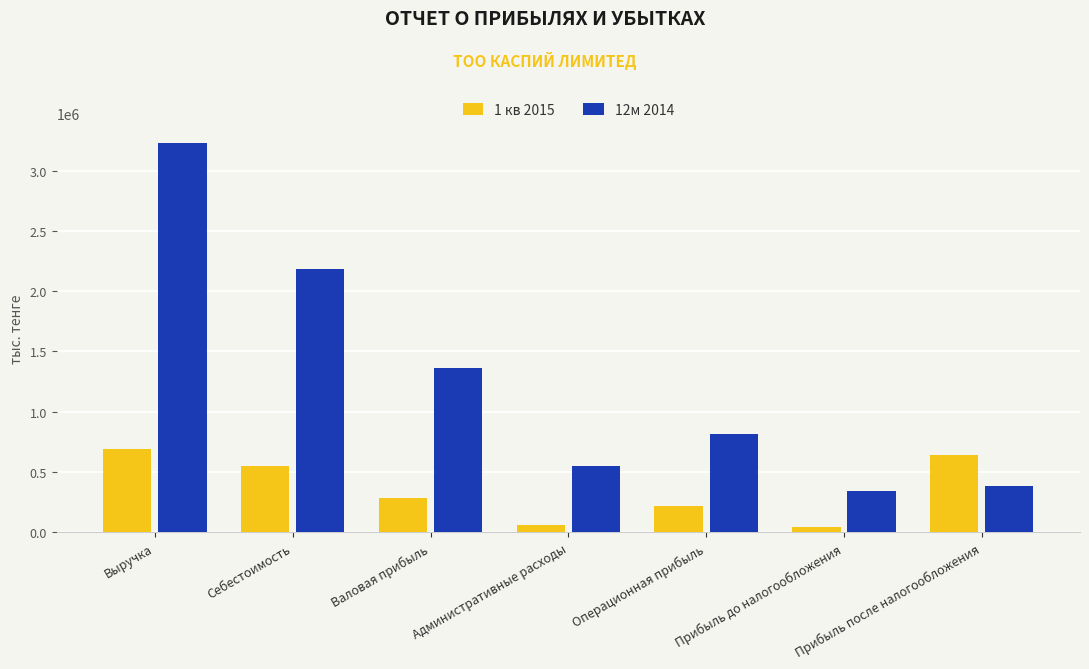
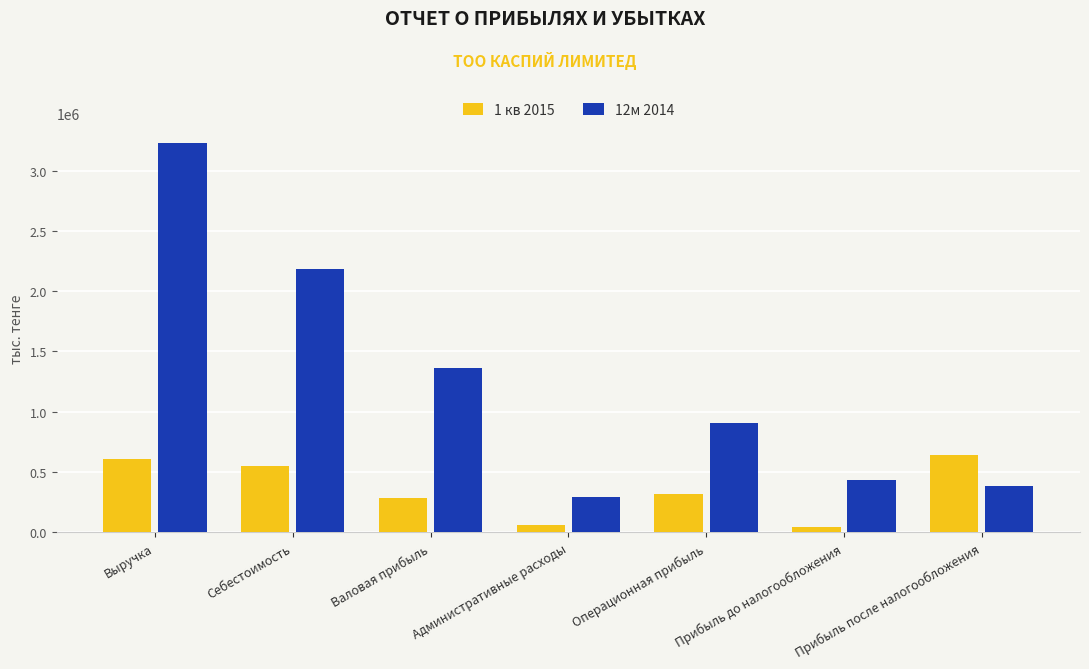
  {
    "1 кв 2015": {
-     "Выручка": 690000,
+     "Выручка": 610000,
      "Себестоимость": 550000,
      "Валовая прибыль": 280000,
      "Административные расходы": 60000,
-     "Операционная прибыль": 220000,
+     "Операционная прибыль": 320000,
      "Прибыль до налогообложения": 50000,
      "Прибыль после налогообложения": 640000
    },
    "12м 2014": {
      "Выручка": 3230000,
      "Себестоимость": 2180000,
      "Валовая прибыль": 1370000,
-     "Административные расходы": 550000,
-     "Операционная прибыль": 810000,
-     "Прибыль до налогообложения": 340000,
+     "Административные расходы": 290000,
+     "Операционная прибыль": 900000,
+     "Прибыль до налогообложения": 440000,
      "Прибыль после налогообложения": 390000
    }
  }
